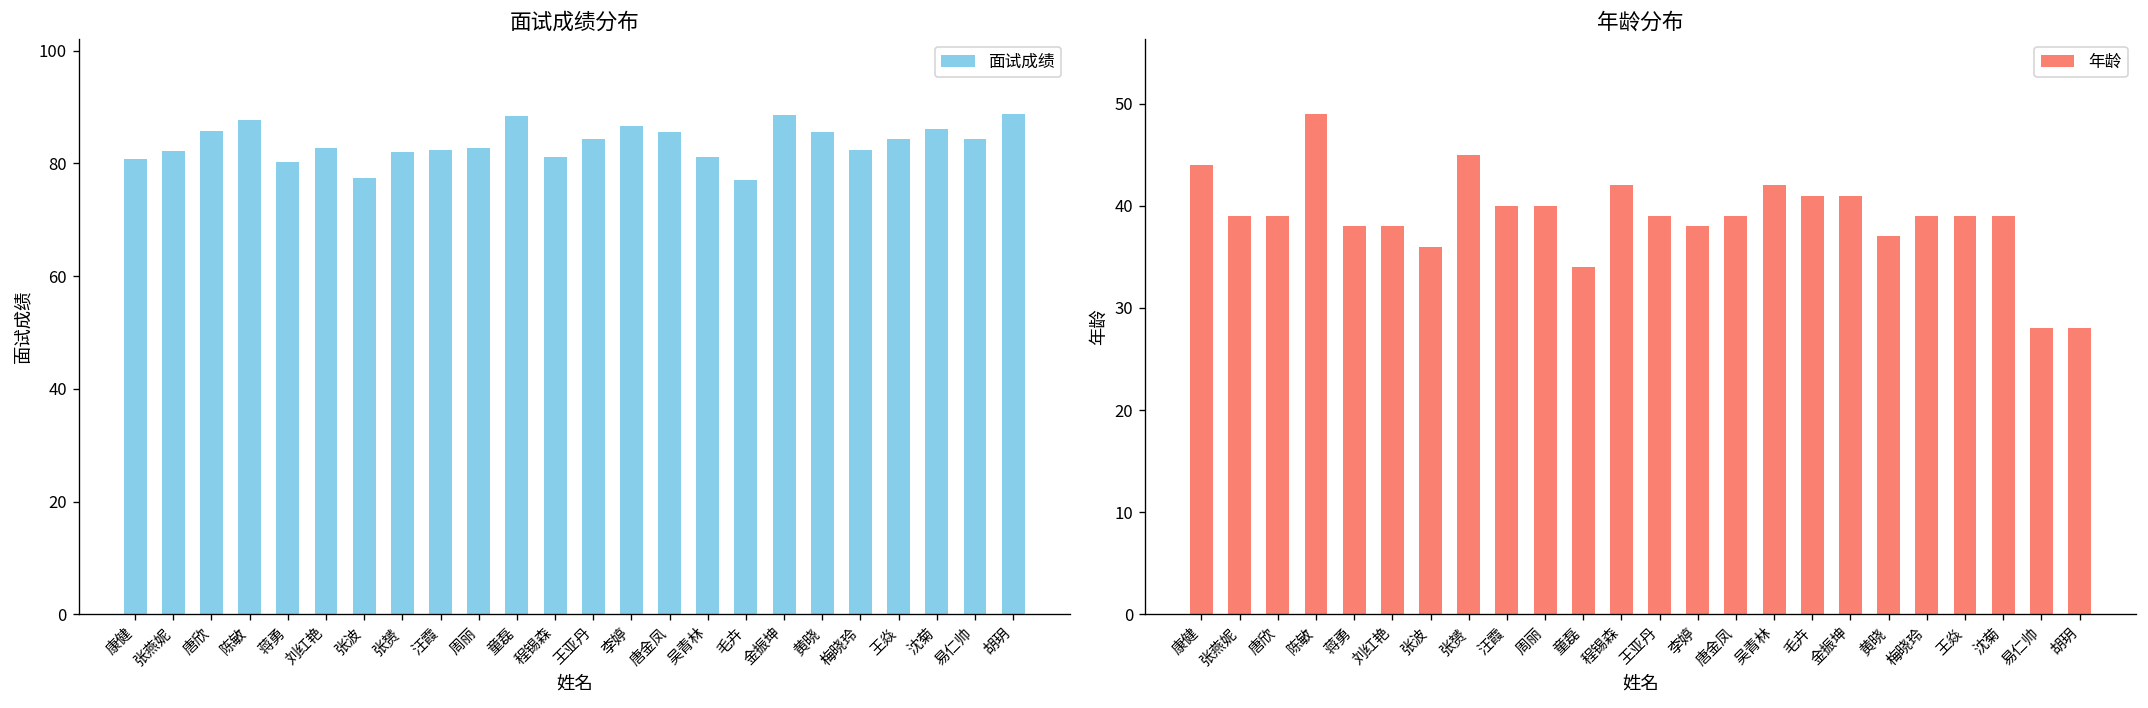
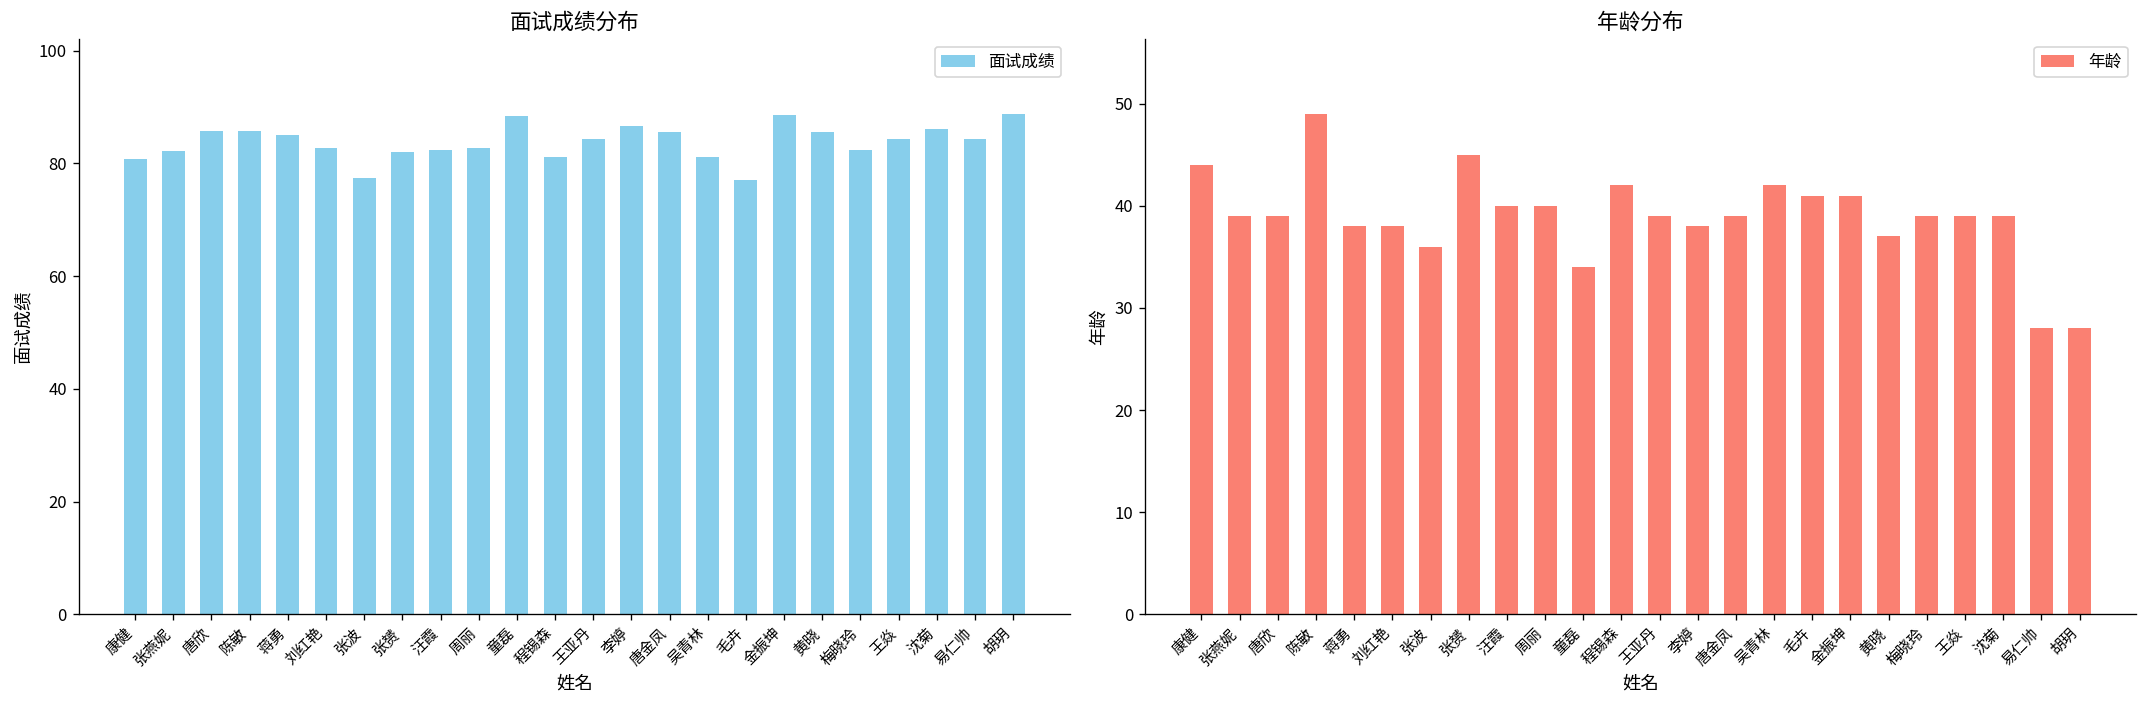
  {
    "面试成绩分布": {
      "康健": 81,
      "张燕妮": 82,
      "唐欣": 86,
-     "陈敏": 88,
-     "蒋勇": 80,
+     "陈敏": 86,
+     "蒋勇": 85,
      "刘红艳": 83,
      "张波": 77,
      "张赟": 82,
      "汪霞": 82,
      "周丽": 83,
      "童磊": 89,
      "程锡森": 81,
      "王亚丹": 84,
      "李婷": 87,
      "唐金凤": 86,
      "吴青林": 81,
      "毛卉": 77,
      "金振坤": 89,
      "黄晓": 86,
      "梅晓玲": 82,
      "王焱": 84,
      "沈菊": 86,
      "易仁帅": 84,
      "胡玥": 89
    },
    "年龄分布": {
      "康健": 44,
      "张燕妮": 39,
      "唐欣": 39,
      "陈敏": 49,
      "蒋勇": 38,
      "刘红艳": 38,
      "张波": 36,
      "张赟": 45,
      "汪霞": 40,
      "周丽": 40,
      "童磊": 34,
      "程锡森": 42,
      "王亚丹": 39,
      "李婷": 38,
      "唐金凤": 39,
      "吴青林": 42,
      "毛卉": 41,
      "金振坤": 41,
      "黄晓": 37,
      "梅晓玲": 39,
      "王焱": 39,
      "沈菊": 39,
      "易仁帅": 28,
      "胡玥": 28
    }
  }
